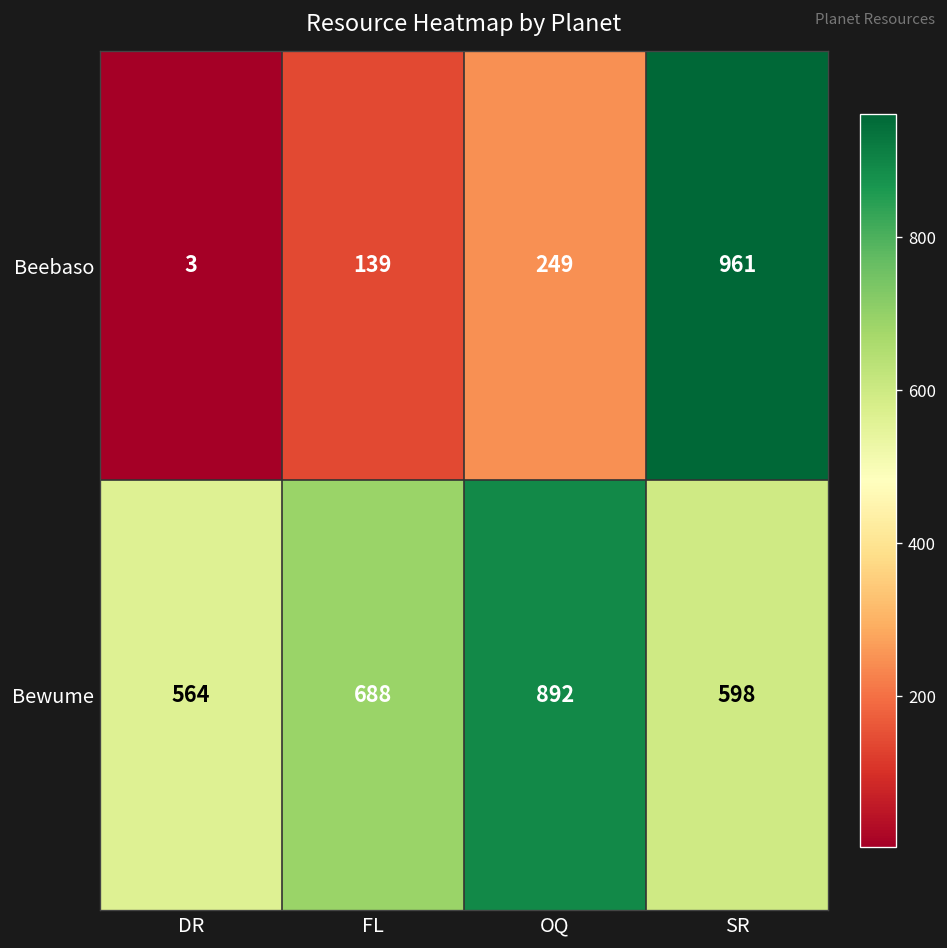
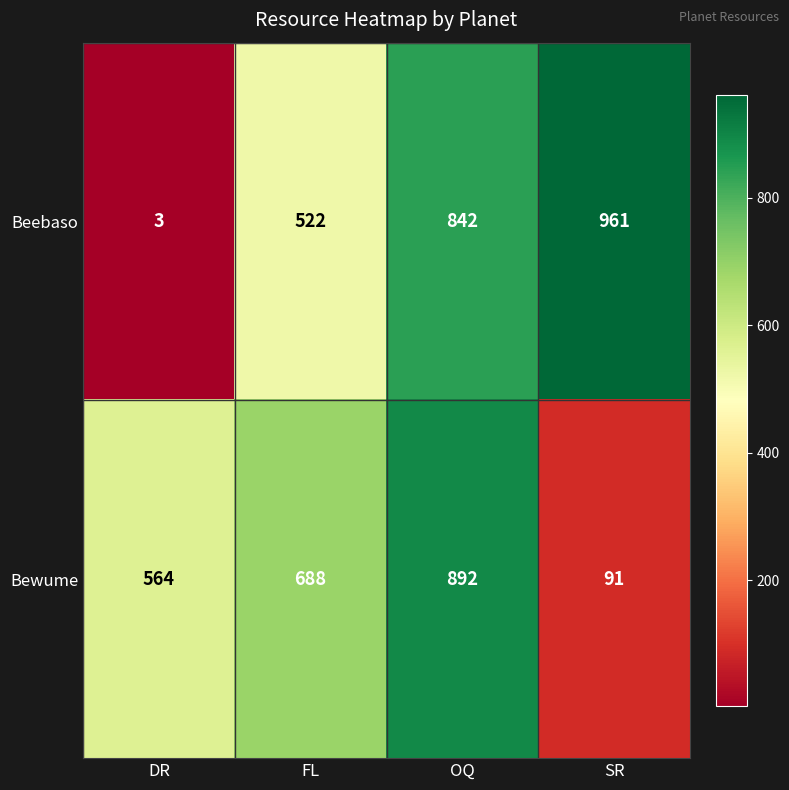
  {
    "Beebaso": {
      "DR": 3,
-     "FL": 139,
-     "OQ": 249,
+     "FL": 522,
+     "OQ": 842,
      "SR": 961
    },
    "Bewume": {
      "DR": 564,
      "FL": 688,
      "OQ": 892,
-     "SR": 598
+     "SR": 91
    }
  }
